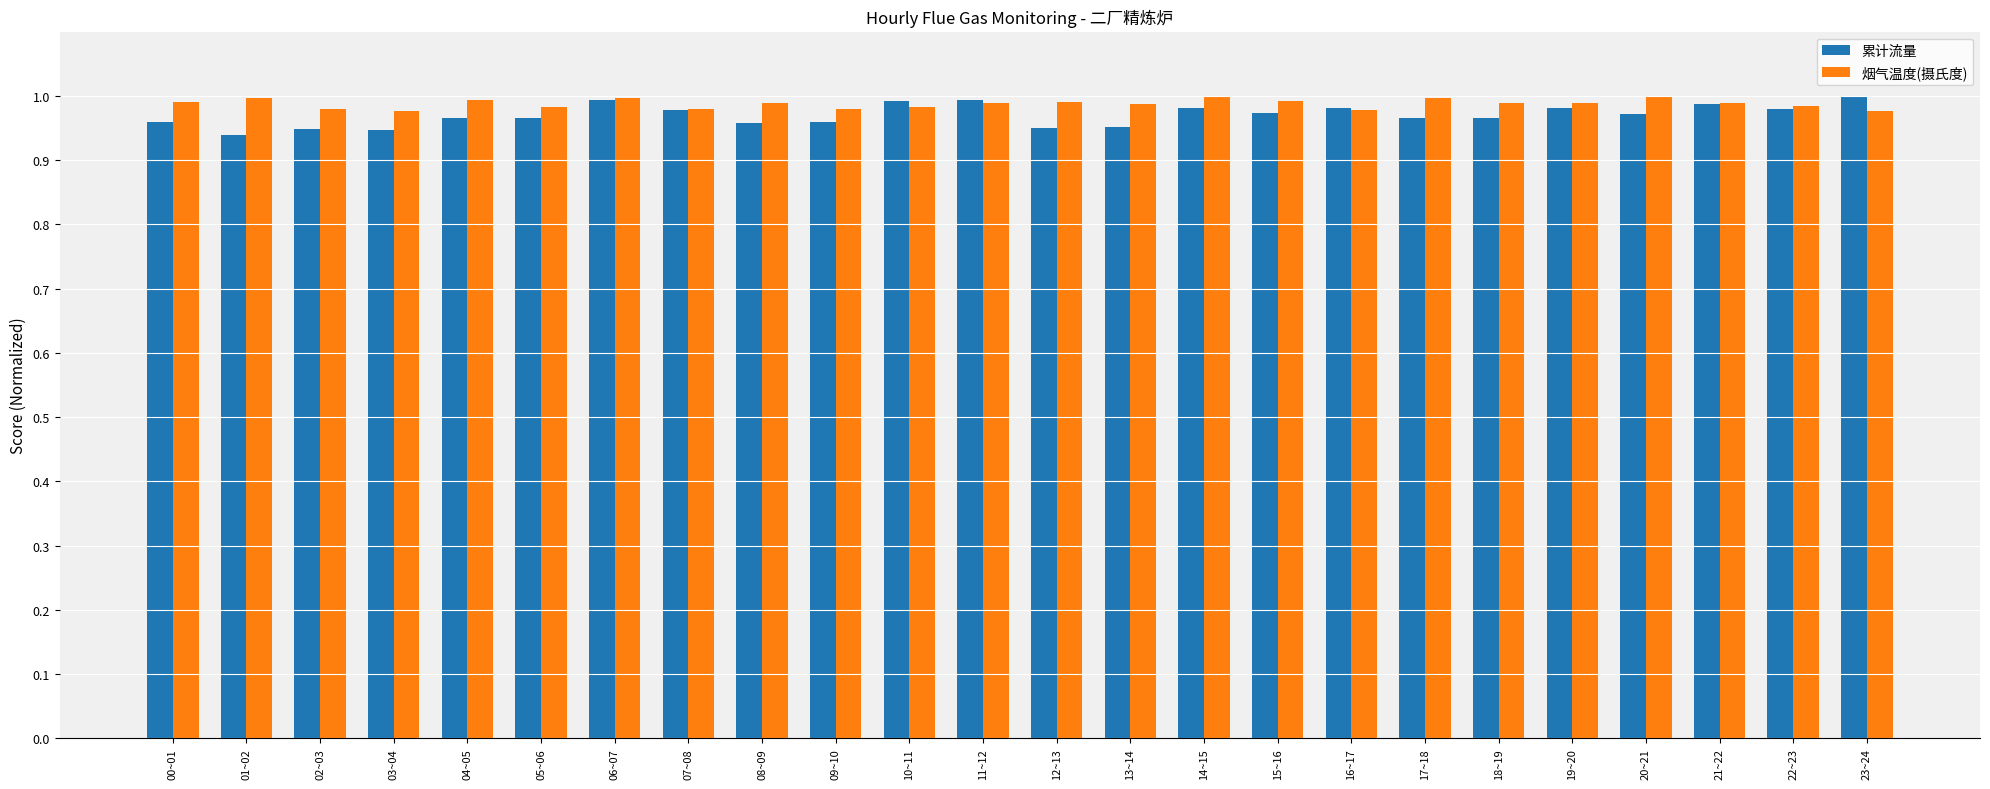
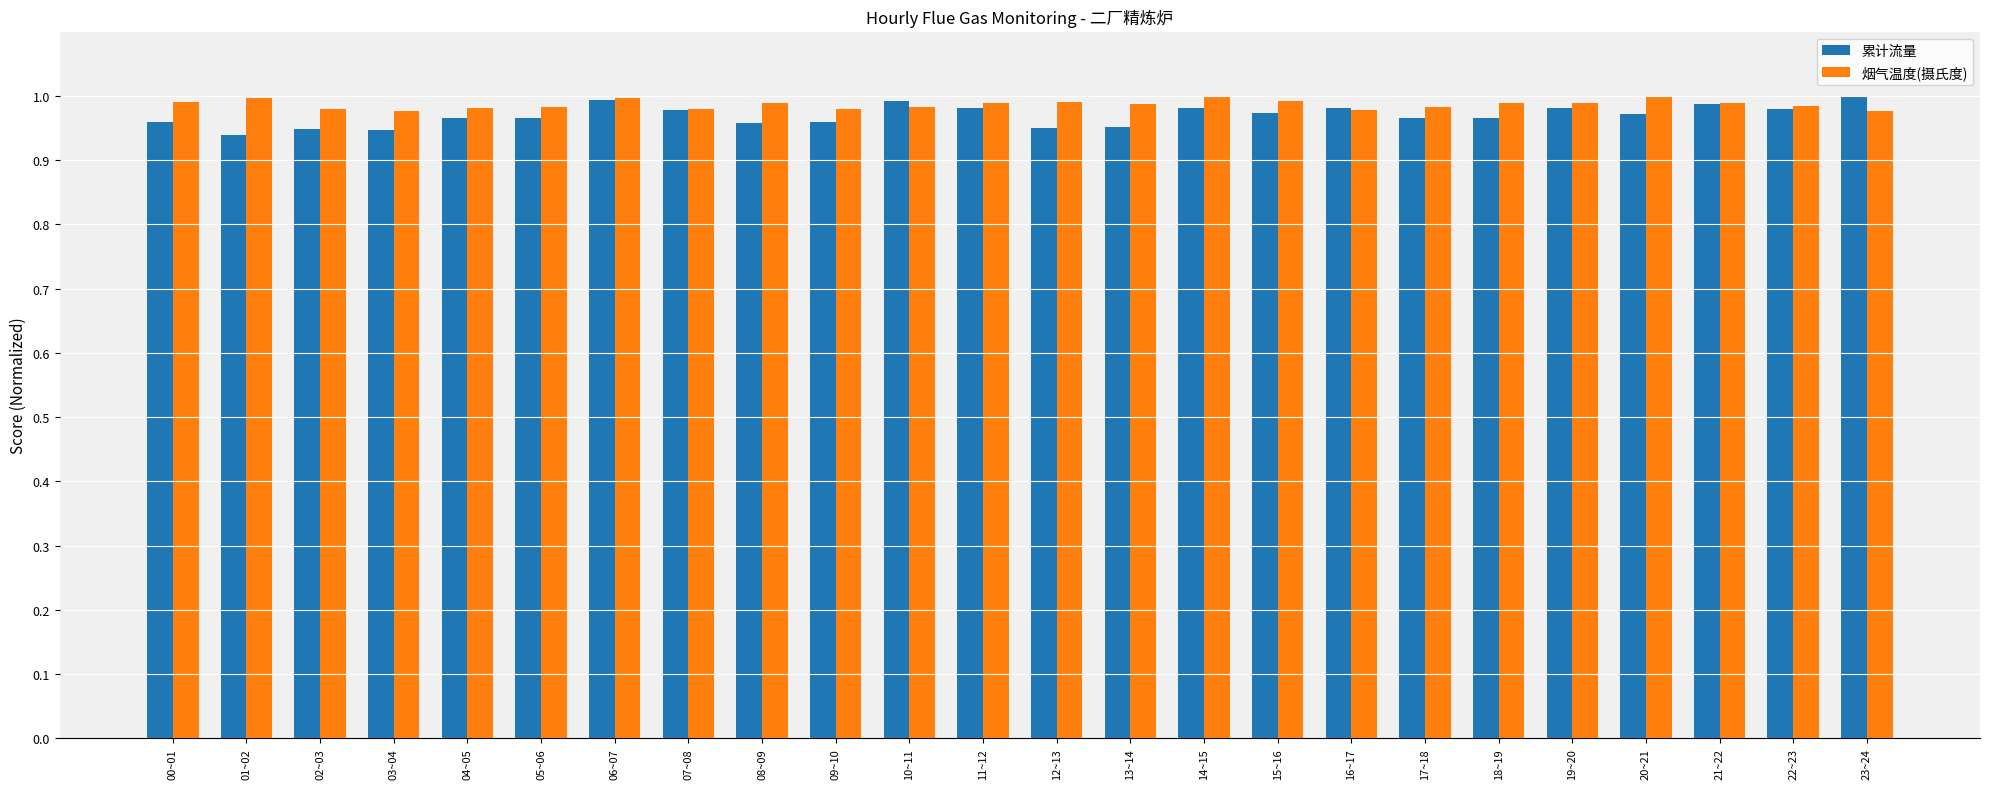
  {
    "累计流量": {
      "00~01": 0.96,
      "01~02": 0.94,
      "02~03": 0.95,
      "03~04": 0.95,
      "04~05": 0.97,
      "05~06": 0.97,
      "06~07": 0.99,
      "07~08": 0.98,
      "08~09": 0.96,
      "09~10": 0.96,
      "10~11": 0.99,
-     "11~12": 0.99,
+     "11~12": 0.98,
      "12~13": 0.95,
      "13~14": 0.95,
      "14~15": 0.98,
      "15~16": 0.97,
      "16~17": 0.98,
      "17~18": 0.96,
      "18~19": 0.97,
      "19~20": 0.98,
      "20~21": 0.97,
      "21~22": 0.99,
      "22~23": 0.98,
      "23~24": 1.00
    },
    "烟气温度(摄氏度)": {
      "00~01": 0.99,
      "01~02": 1.00,
      "02~03": 0.98,
      "03~04": 0.98,
-     "04~05": 0.99,
+     "04~05": 0.98,
      "05~06": 0.98,
      "06~07": 1.00,
      "07~08": 0.98,
      "08~09": 0.99,
      "09~10": 0.98,
      "10~11": 0.98,
      "11~12": 0.99,
      "12~13": 0.99,
      "13~14": 0.99,
      "14~15": 1.00,
      "15~16": 0.99,
      "16~17": 0.98,
-     "17~18": 1.00,
+     "17~18": 0.98,
      "18~19": 0.99,
      "19~20": 0.99,
      "20~21": 1.00,
      "21~22": 0.99,
      "22~23": 0.98,
      "23~24": 0.98
    }
  }
